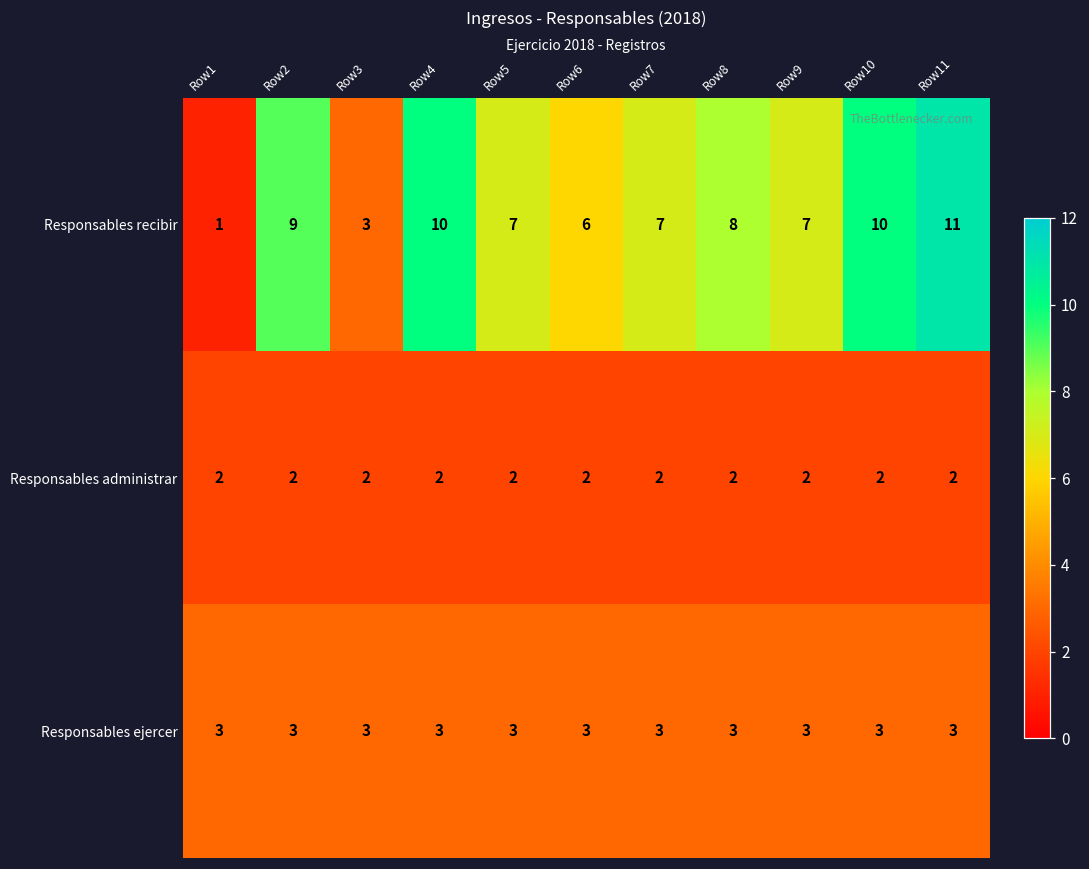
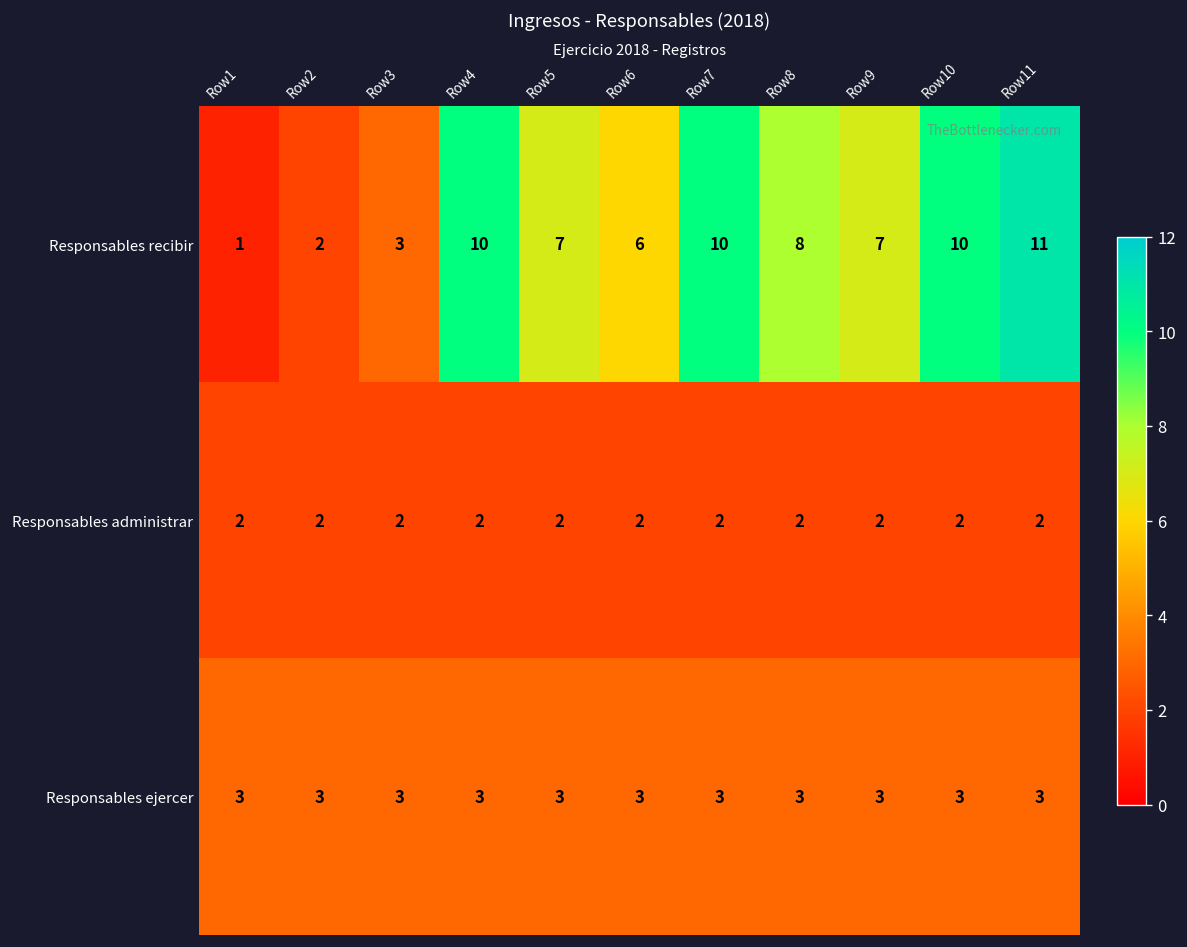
  {
    "Responsables recibir": {
      "Row1": 1,
-     "Row2": 9,
+     "Row2": 2,
      "Row3": 3,
      "Row4": 10,
      "Row5": 7,
      "Row6": 6,
-     "Row7": 7,
+     "Row7": 10,
      "Row8": 8,
      "Row9": 7,
      "Row11": 11
    },
    "Responsables administrar": {
      "Row1": 2,
      "Row2": 2,
      "Row3": 2,
      "Row4": 2,
      "Row5": 2,
      "Row6": 2,
      "Row7": 2,
      "Row8": 2,
      "Row9": 2,
      "Row10": 2,
      "Row11": 2
    },
    "Responsables ejercer": {
      "Row1": 3,
      "Row2": 3,
      "Row3": 3,
      "Row4": 3,
      "Row5": 3,
      "Row6": 3,
      "Row7": 3,
      "Row8": 3,
      "Row9": 3,
      "Row10": 3,
      "Row11": 3
    }
  }
